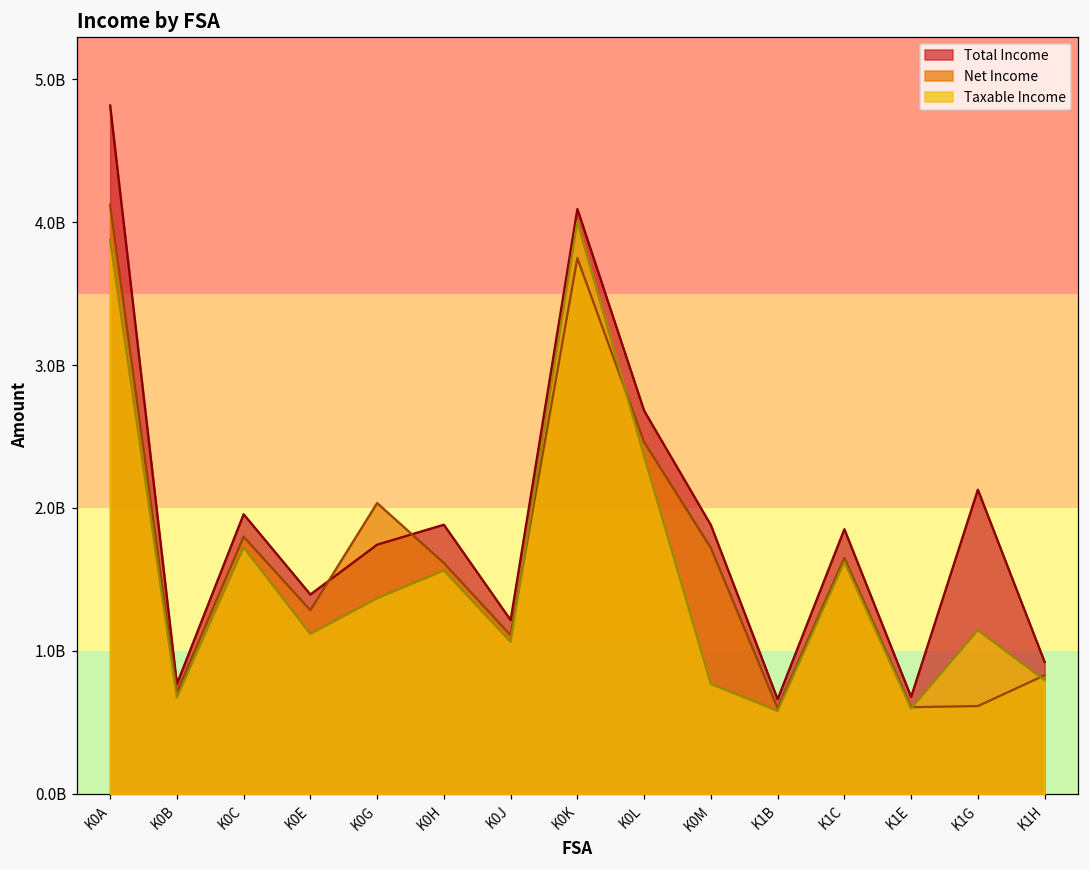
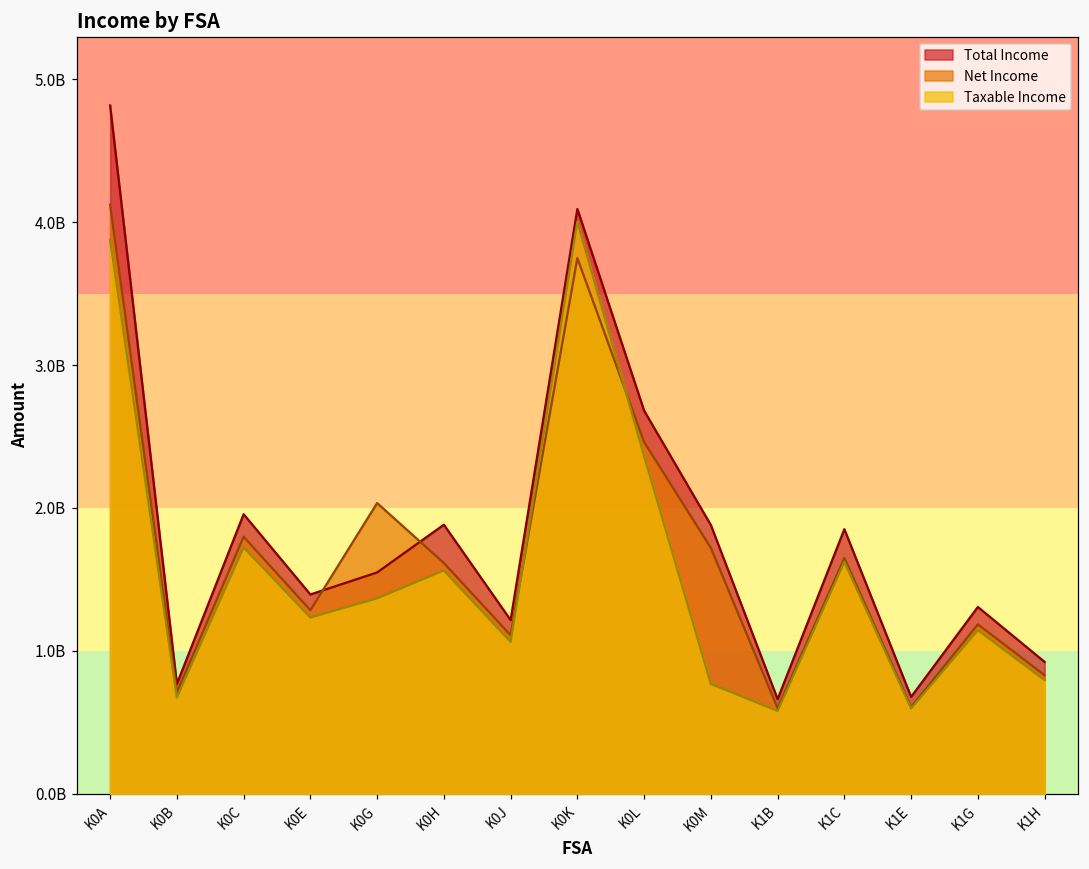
  {
    "Total Income": {
      "K0A": 4820000000,
      "K0B": 770000000,
      "K0C": 1960000000,
      "K0E": 1390000000,
-     "K0G": 1740000000,
+     "K0G": 1550000000,
      "K0H": 1880000000,
      "K0J": 1220000000,
      "K0K": 4090000000,
      "K0L": 2680000000,
      "K0M": 1880000000,
      "K1B": 660000000,
      "K1C": 1850000000,
      "K1E": 680000000,
-     "K1G": 2130000000,
+     "K1G": 1310000000,
      "K1H": 920000000
    },
    "Net Income": {
      "K0A": 4120000000,
      "K0B": 710000000,
      "K0C": 1800000000,
      "K0E": 1280000000,
      "K0G": 2030000000,
      "K0H": 1610000000,
      "K0J": 1110000000,
      "K0K": 3750000000,
      "K0L": 2460000000,
      "K0M": 1720000000,
      "K1C": 1650000000,
-     "K1G": 610000000,
+     "K1G": 1190000000,
      "K1H": 830000000
    },
    "Taxable Income": {
      "K0A": 3880000000,
      "K0B": 670000000,
      "K0C": 1720000000,
-     "K0E": 1120000000,
+     "K0E": 1230000000,
      "K0G": 1370000000,
      "K0H": 1560000000,
      "K0J": 1060000000,
      "K0K": 4000000000,
      "K0L": 2360000000,
      "K0M": 770000000,
      "K1C": 1620000000,
      "K1G": 1150000000,
      "K1H": 800000000
    }
  }
